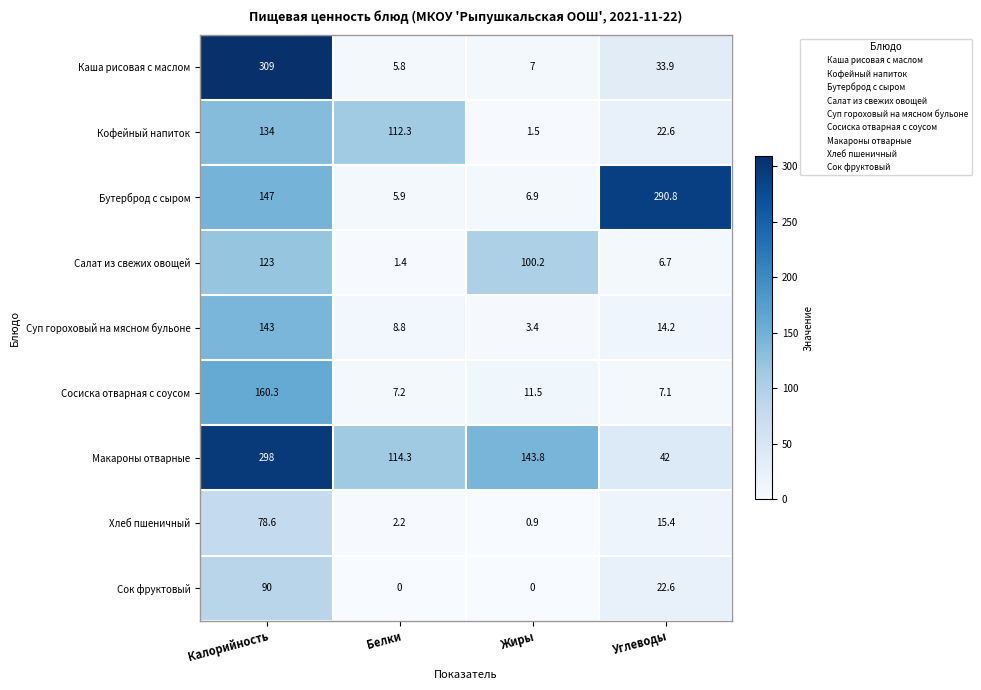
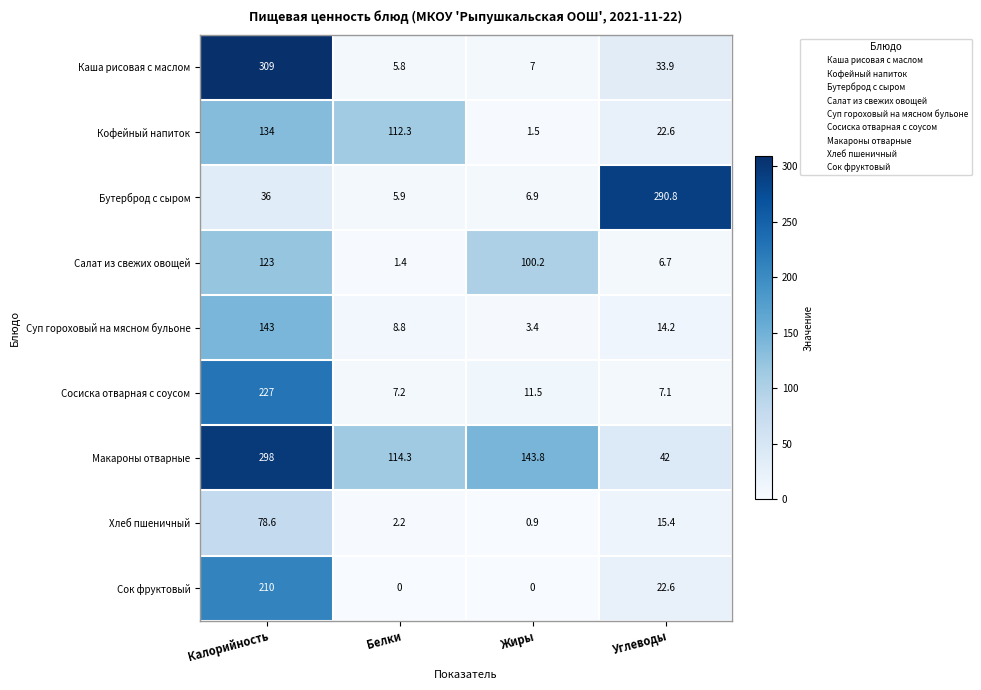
  {
    "Каша рисовая с маслом": {
      "Калорийность": 309,
      "Белки": 5.8,
      "Жиры": 7,
      "Углеводы": 33.9
    },
    "Кофейный напиток": {
      "Калорийность": 134,
      "Белки": 112.3,
      "Жиры": 1.5,
      "Углеводы": 22.6
    },
    "Бутерброд с сыром": {
-     "Калорийность": 147,
+     "Калорийность": 36,
      "Белки": 5.9,
      "Жиры": 6.9,
      "Углеводы": 290.8
    },
    "Салат из свежих овощей": {
      "Калорийность": 123,
      "Белки": 1.4,
      "Жиры": 100.2,
      "Углеводы": 6.7
    },
    "Суп гороховый на мясном бульоне": {
      "Калорийность": 143,
      "Белки": 8.8,
      "Жиры": 3.4,
      "Углеводы": 14.2
    },
    "Сосиска отварная с соусом": {
-     "Калорийность": 160.3,
+     "Калорийность": 227,
      "Белки": 7.2,
      "Жиры": 11.5,
      "Углеводы": 7.1
    },
    "Макароны отварные": {
      "Калорийность": 298,
      "Белки": 114.3,
      "Жиры": 143.8,
      "Углеводы": 42
    },
    "Хлеб пшеничный": {
      "Калорийность": 78.6,
      "Белки": 2.2,
      "Жиры": 0.9,
      "Углеводы": 15.4
    },
    "Сок фруктовый": {
-     "Калорийность": 90,
+     "Калорийность": 210,
      "Белки": 0,
      "Жиры": 0,
      "Углеводы": 22.6
    }
  }
